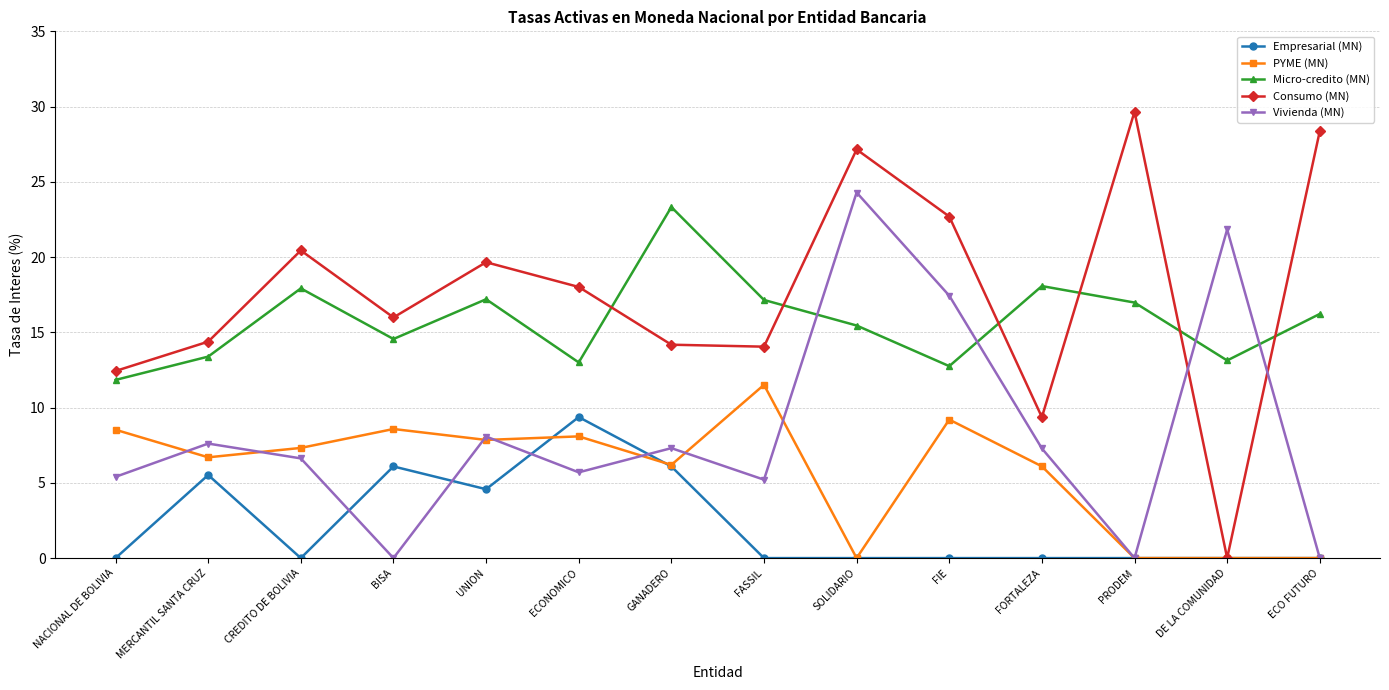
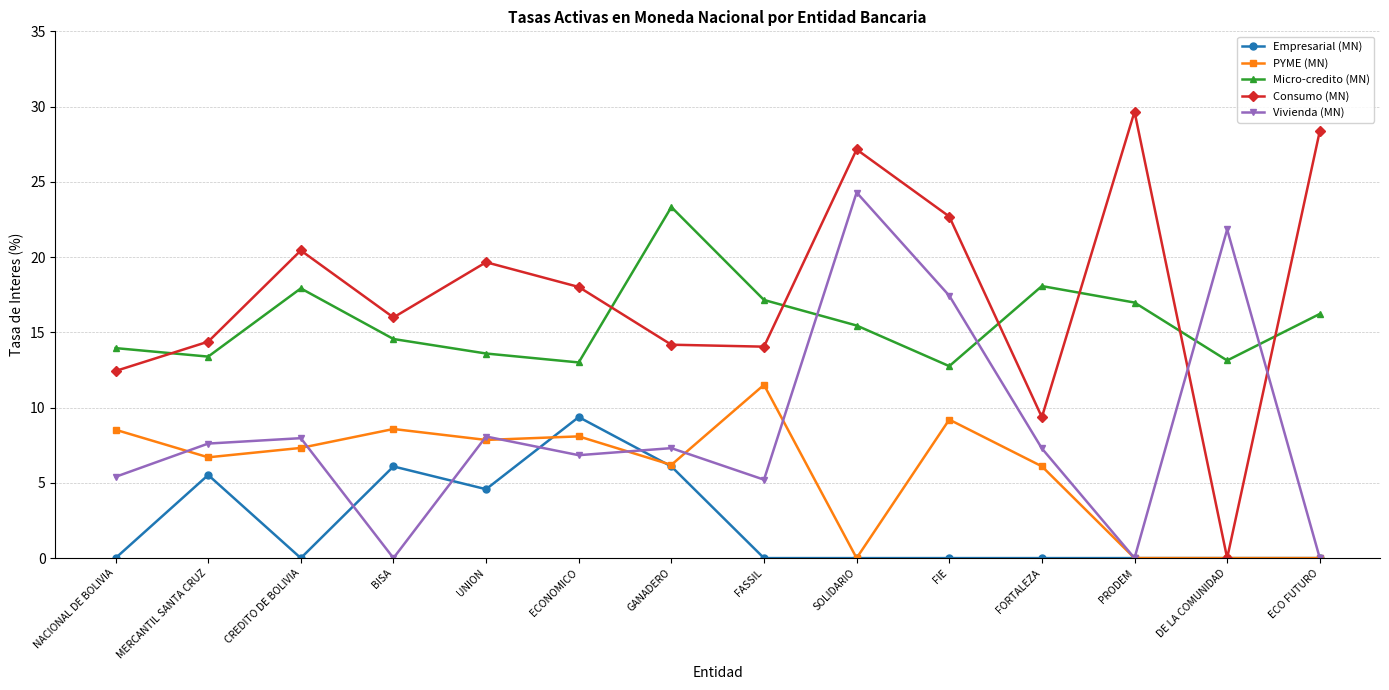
  {
    "Empresarial (MN)": {
      "NACIONAL DE BOLIVIA": 0.0,
      "MERCANTIL SANTA CRUZ": 5.5,
      "CREDITO DE BOLIVIA": 0.0,
      "BISA": 6.1,
      "UNION": 4.6,
      "ECONOMICO": 9.4,
      "FASSIL": 0.0,
      "FIE": 0.0,
      "FORTALEZA": 0.0
    },
    "PYME (MN)": {
      "NACIONAL DE BOLIVIA": 8.5,
      "MERCANTIL SANTA CRUZ": 6.7,
      "CREDITO DE BOLIVIA": 7.3,
      "BISA": 8.6,
      "UNION": 7.9,
      "ECONOMICO": 8.1,
      "FASSIL": 11.5,
      "FIE": 9.2,
      "FORTALEZA": 6.1
    },
    "Micro-credito (MN)": {
-     "NACIONAL DE BOLIVIA": 11.8,
+     "NACIONAL DE BOLIVIA": 14.0,
      "MERCANTIL SANTA CRUZ": 13.4,
      "CREDITO DE BOLIVIA": 17.9,
      "BISA": 14.6,
-     "UNION": 17.2,
+     "UNION": 13.6,
      "ECONOMICO": 13.0,
      "GANADERO": 23.3,
      "FASSIL": 17.2,
      "SOLIDARIO": 15.5,
      "FIE": 12.8,
      "FORTALEZA": 18.1,
      "PRODEM": 17.0,
      "DE LA COMUNIDAD": 13.1,
      "ECO FUTURO": 16.2
    },
    "Consumo (MN)": {
      "NACIONAL DE BOLIVIA": 12.4,
      "MERCANTIL SANTA CRUZ": 14.4,
      "CREDITO DE BOLIVIA": 20.4,
      "BISA": 16.0,
      "UNION": 19.7,
      "ECONOMICO": 18.0,
      "GANADERO": 14.2,
      "FASSIL": 14.0,
      "SOLIDARIO": 27.2,
      "FIE": 22.7,
      "FORTALEZA": 9.4,
      "PRODEM": 29.7,
      "ECO FUTURO": 28.4
    },
    "Vivienda (MN)": {
      "NACIONAL DE BOLIVIA": 5.4,
      "MERCANTIL SANTA CRUZ": 7.6,
-     "CREDITO DE BOLIVIA": 6.6,
+     "CREDITO DE BOLIVIA": 8.0,
      "BISA": 0.0,
      "UNION": 8.1,
-     "ECONOMICO": 5.7,
+     "ECONOMICO": 6.8,
      "GANADERO": 7.3,
      "FASSIL": 5.2,
      "SOLIDARIO": 24.3,
      "FIE": 17.4,
      "FORTALEZA": 7.3,
      "DE LA COMUNIDAD": 21.8
    }
  }
